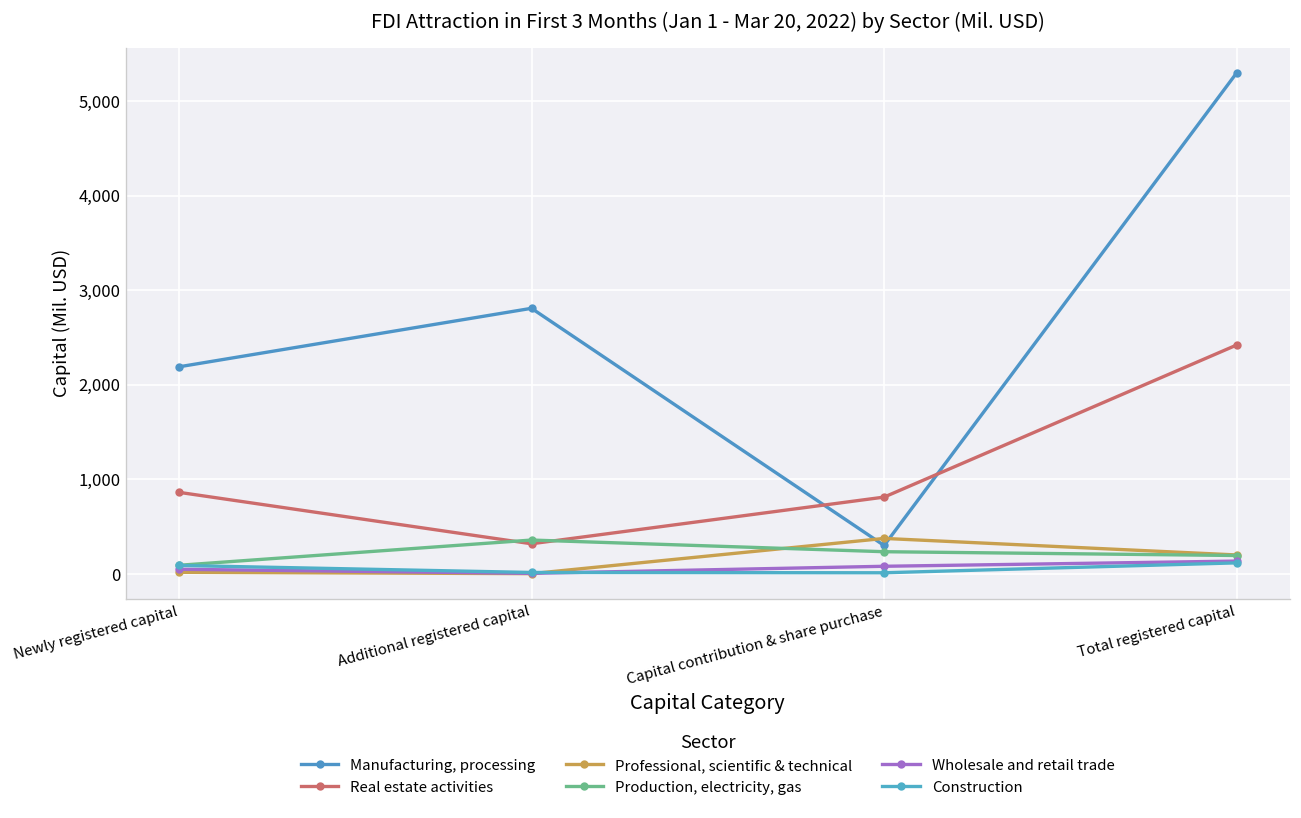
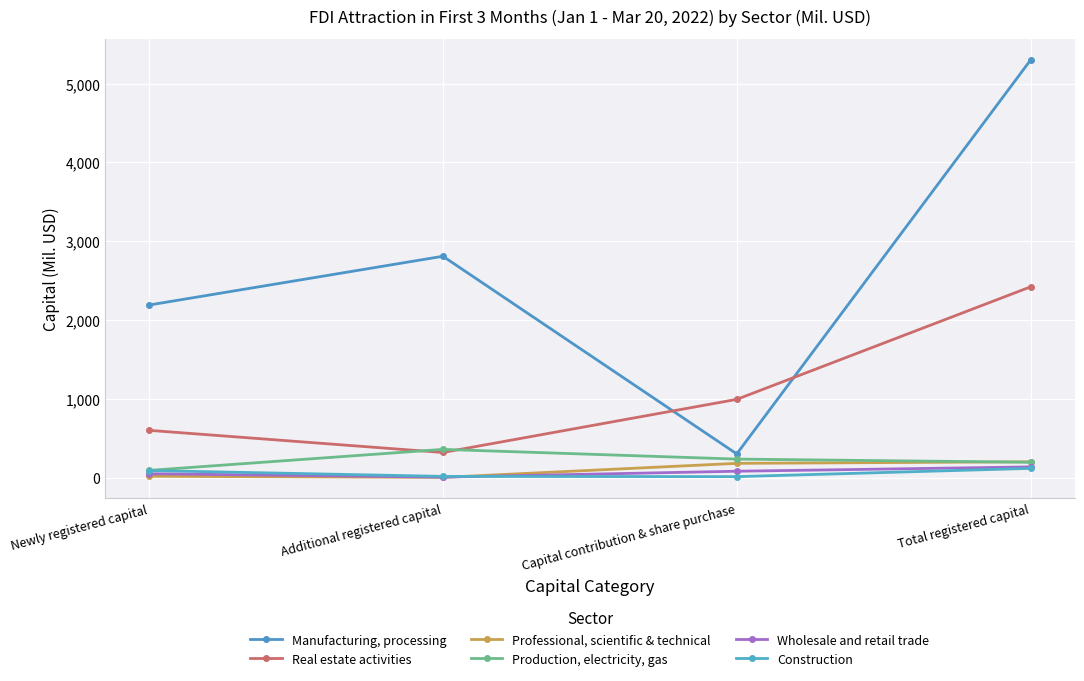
  {
    "Real estate activities": {
-     "Newly registered capital": "900",
+     "Newly registered capital": "600",
      "Additional registered capital": "300",
-     "Capital contribution & share purchase": "800",
+     "Capital contribution & share purchase": "1,000",
      "Total registered capital": "2,400"
    },
    "Professional, scientific & technical": {
-     "Capital contribution & share purchase": "400"
+     "Capital contribution & share purchase": "200"
    },
    "Production, electricity, gas": {
      "Additional registered capital": "400",
      "Capital contribution & share purchase": "200"
    },
    "Wholesale and retail trade": {
      "Capital contribution & share purchase": "100"
    }
  }
